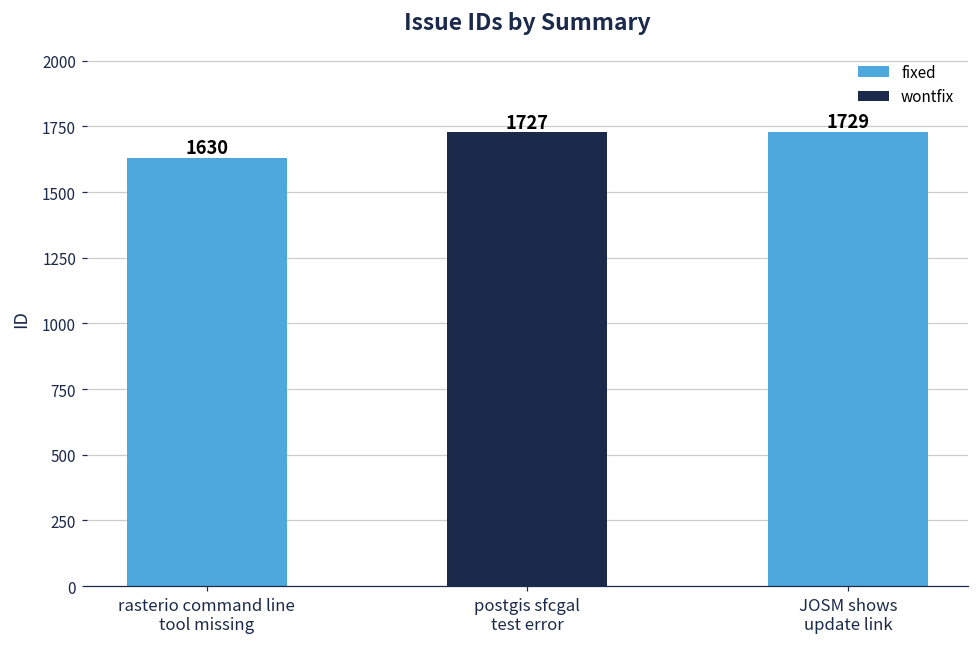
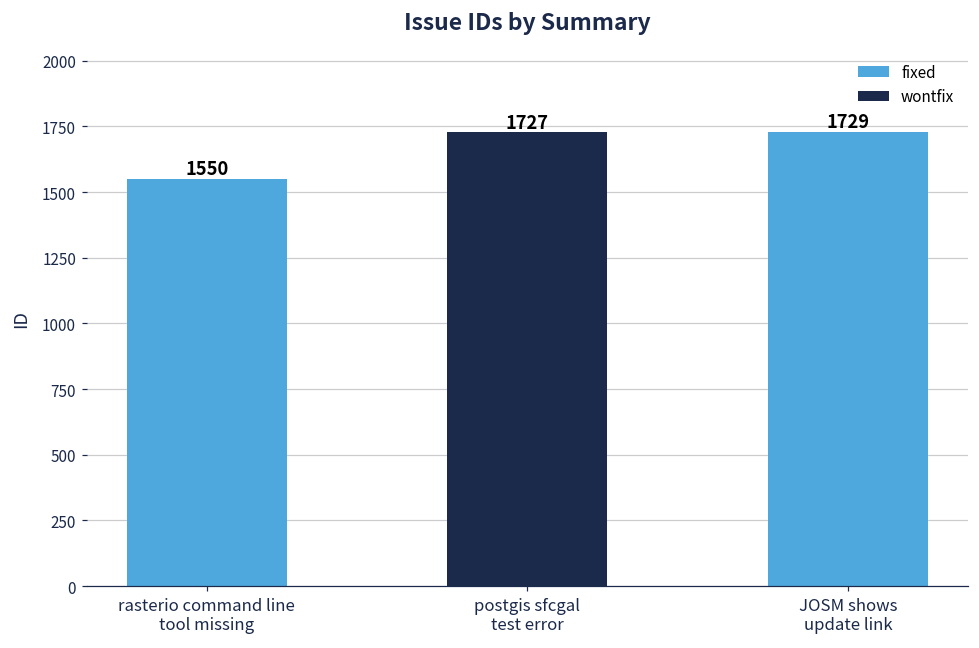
  {
-   "rasterio command line tool missing": 1630,
+   "rasterio command line tool missing": 1550,
    "postgis sfcgal test error": 1727,
    "JOSM shows update link": 1729
  }
